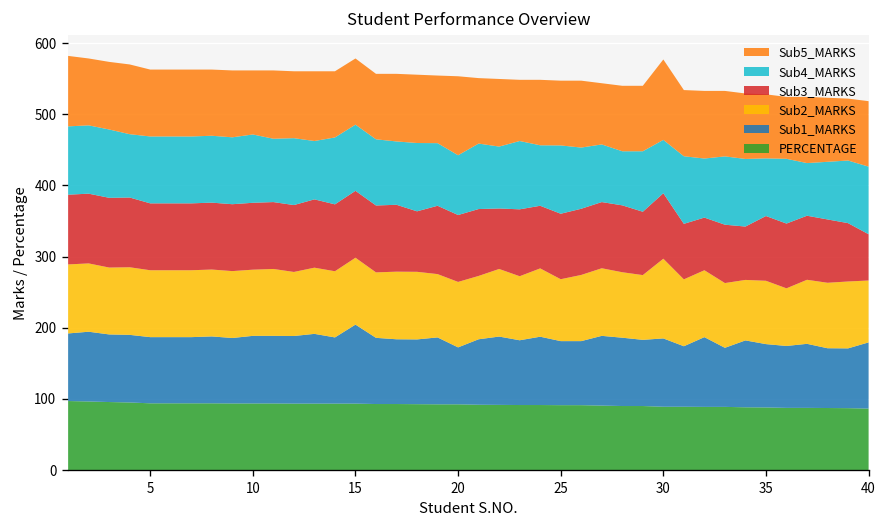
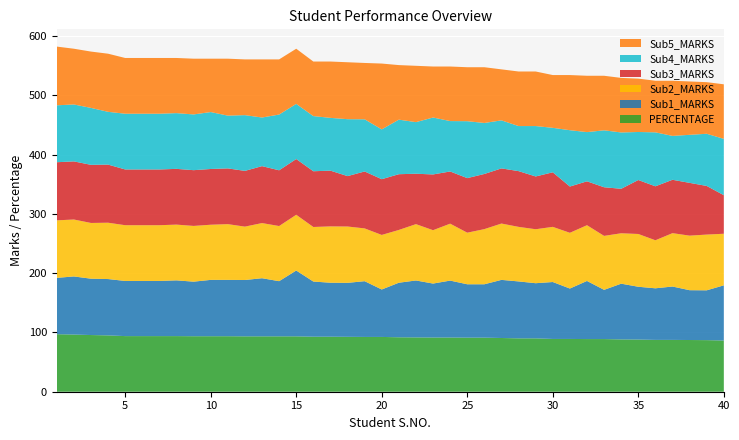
  {
    "PERCENTAGE": {
      "5": 90,
      "10": 90,
      "15": 90,
      "20": 90,
      "25": 90,
      "30": 90,
      "35": 90,
      "40": 90
    },
    "Sub1_MARKS": {
      "5": 90,
      "10": 100,
      "15": 110,
      "20": 80,
      "25": 90,
      "30": 100,
      "35": 90,
      "40": 90
    },
    "Sub2_MARKS": {
      "5": 90,
      "10": 90,
      "15": 90,
      "20": 90,
      "25": 90,
-     "30": 110,
+     "30": 90,
      "35": 90,
      "40": 90
    },
    "Sub3_MARKS": {
      "5": 90,
      "10": 90,
      "15": 90,
      "20": 90,
      "25": 90,
      "30": 90,
      "35": 90,
      "40": 70
    },
    "Sub4_MARKS": {
      "5": 90,
      "10": 100,
      "15": 90,
      "20": 80,
      "25": 100,
      "30": 80,
      "35": 80,
      "40": 100
    },
    "Sub5_MARKS": {
      "5": 90,
      "10": 90,
      "15": 90,
      "20": 110,
      "25": 90,
-     "30": 110,
+     "30": 90,
      "35": 90,
      "40": 90
    }
  }
